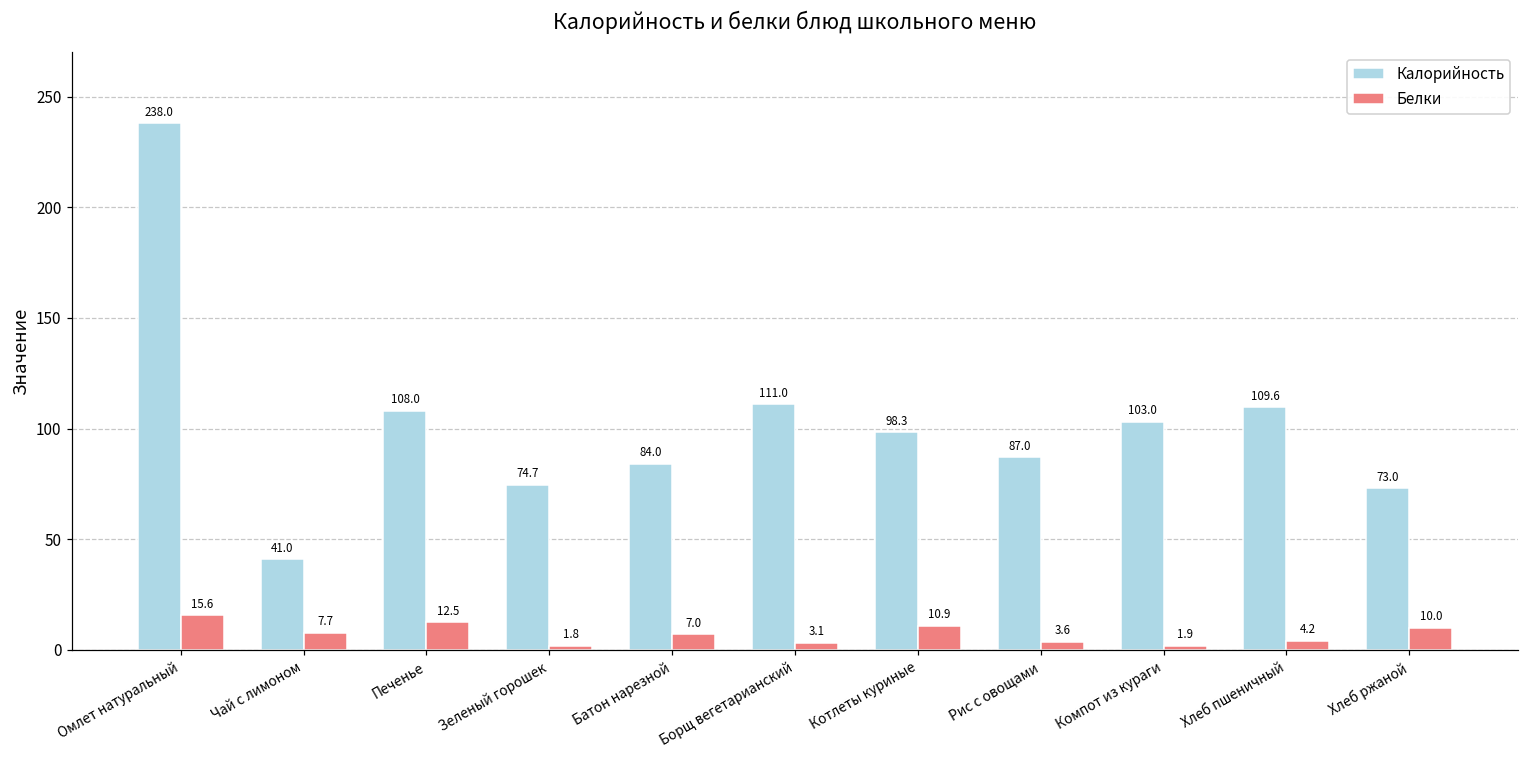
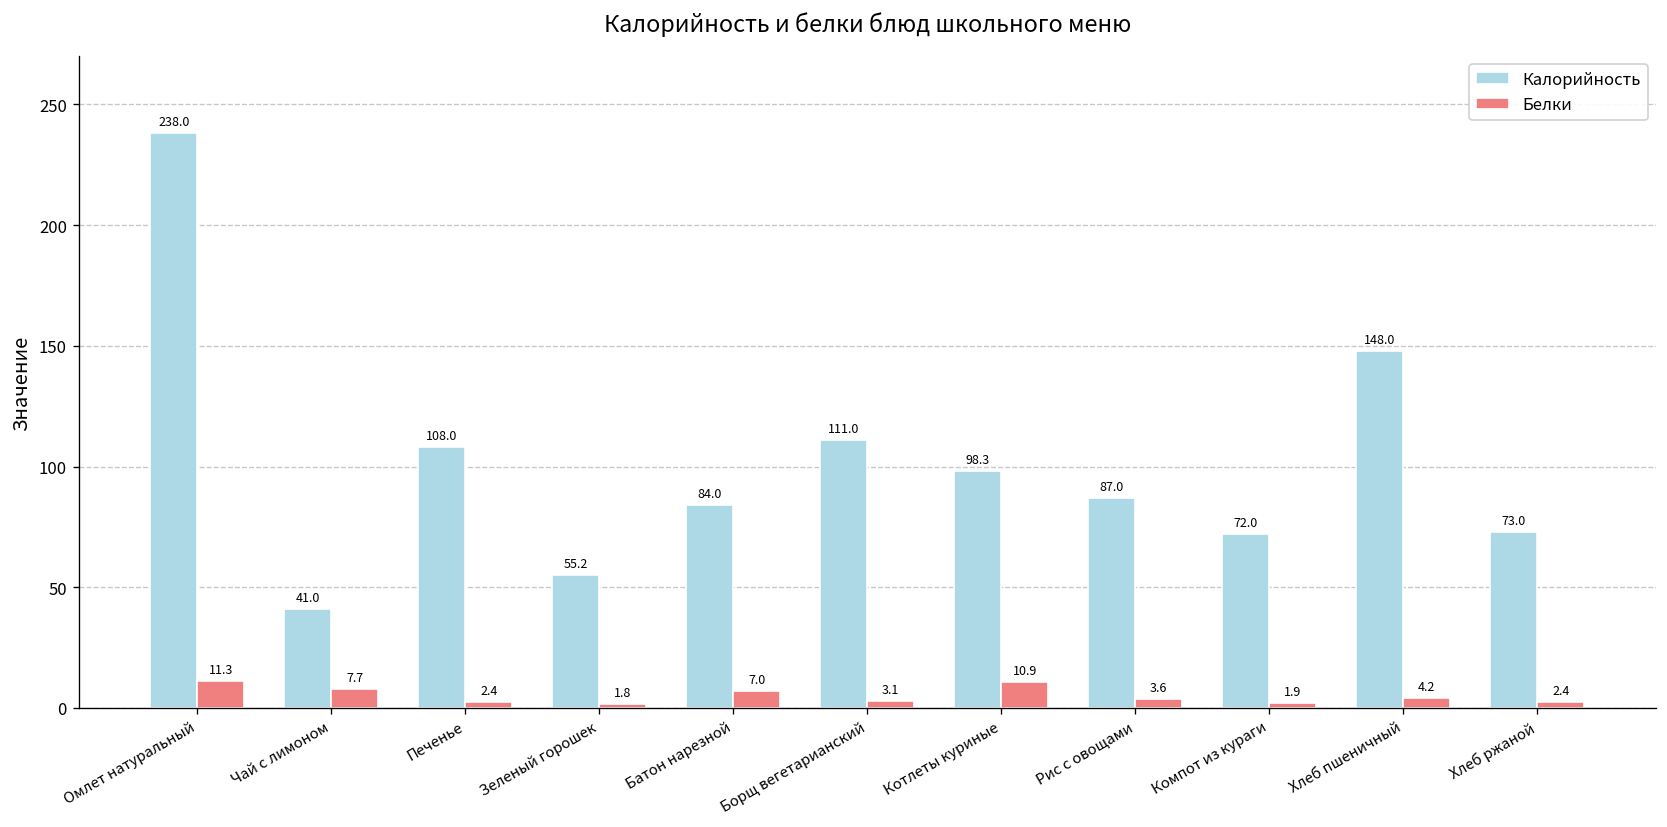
  {
    "Калорийность": {
      "Омлет натуральный": 238.0,
      "Чай с лимоном": 41.0,
      "Печенье": 108.0,
-     "Зеленый горошек": 74.7,
+     "Зеленый горошек": 55.2,
      "Батон нарезной": 84.0,
      "Борщ вегетарианский": 111.0,
      "Котлеты куриные": 98.3,
      "Рис с овощами": 87.0,
-     "Компот из кураги": 103.0,
-     "Хлеб пшеничный": 109.6,
+     "Компот из кураги": 72.0,
+     "Хлеб пшеничный": 148.0,
      "Хлеб ржаной": 73.0
    },
    "Белки": {
-     "Омлет натуральный": 15.6,
+     "Омлет натуральный": 11.3,
      "Чай с лимоном": 7.7,
-     "Печенье": 12.5,
+     "Печенье": 2.4,
      "Зеленый горошек": 1.8,
      "Батон нарезной": 7.0,
      "Борщ вегетарианский": 3.1,
      "Котлеты куриные": 10.9,
      "Рис с овощами": 3.6,
      "Компот из кураги": 1.9,
      "Хлеб пшеничный": 4.2,
-     "Хлеб ржаной": 10.0
+     "Хлеб ржаной": 2.4
    }
  }
